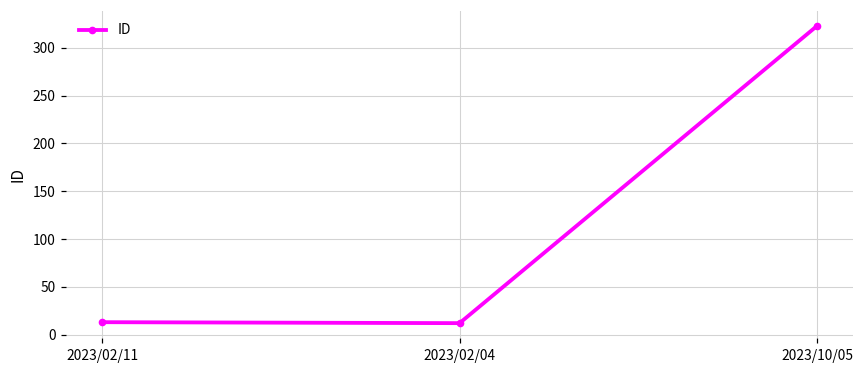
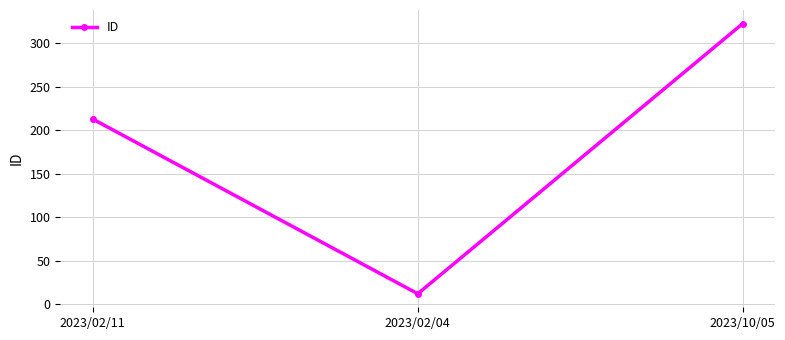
  {
-   "2023/02/11": 10,
+   "2023/02/11": 210,
    "2023/02/04": 10,
    "2023/10/05": 320
  }
